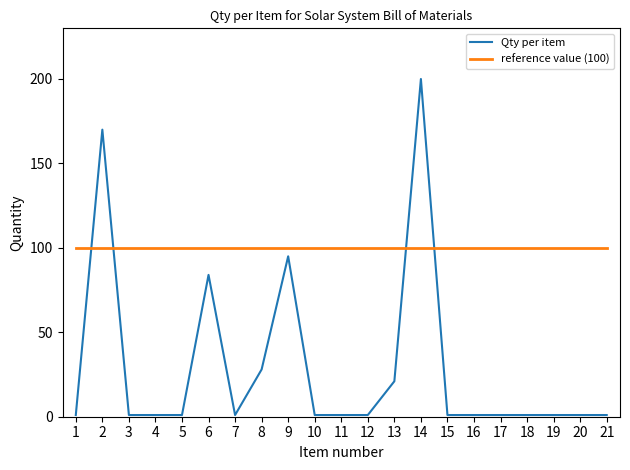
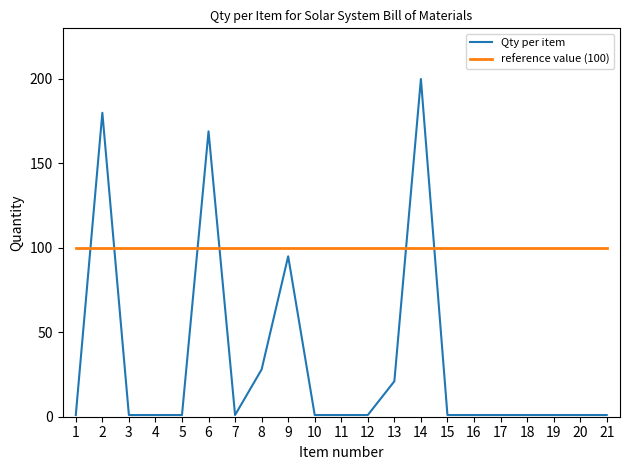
  {
    "Qty per item": {
      "1": 1,
-     "2": 170,
+     "2": 180,
      "3": 1,
      "4": 1,
      "5": 1,
-     "6": 84,
+     "6": 169,
      "7": 1,
      "8": 28,
      "9": 95,
      "10": 1,
      "11": 1,
      "12": 1,
      "13": 21,
      "14": 200,
      "15": 1,
      "16": 1,
      "17": 1,
      "18": 1,
      "19": 1,
      "20": 1,
      "21": 1
    },
    "reference value (100)": {
      "1": 100,
      "2": 100,
      "3": 100,
      "4": 100,
      "5": 100,
      "6": 100,
      "7": 100,
      "8": 100,
      "9": 100,
      "10": 100,
      "11": 100,
      "12": 100,
      "13": 100,
      "14": 100,
      "15": 100,
      "16": 100,
      "17": 100,
      "18": 100,
      "19": 100,
      "20": 100,
      "21": 100
    }
  }
